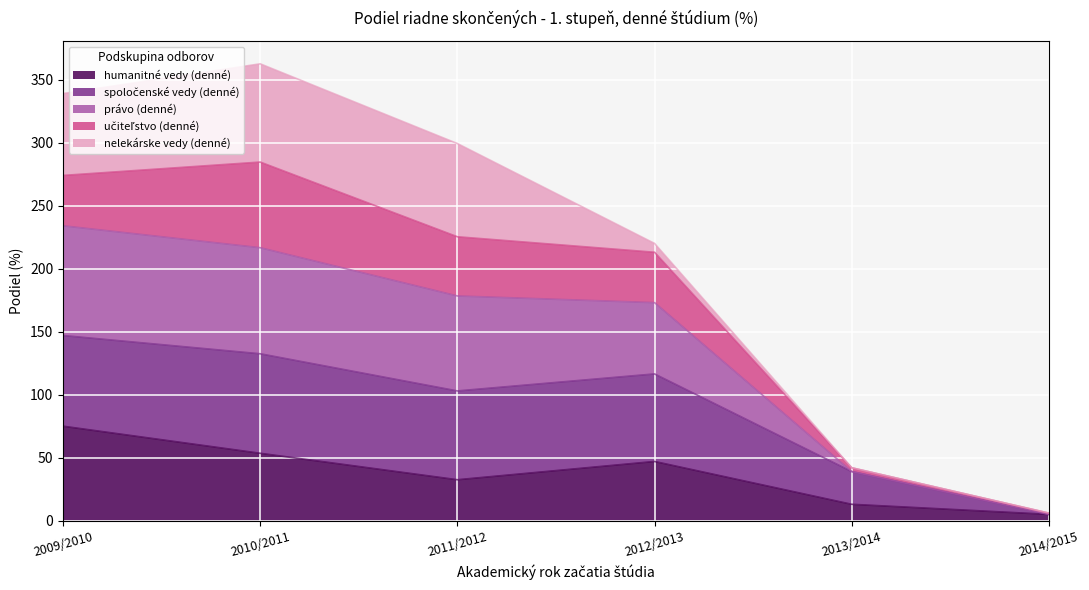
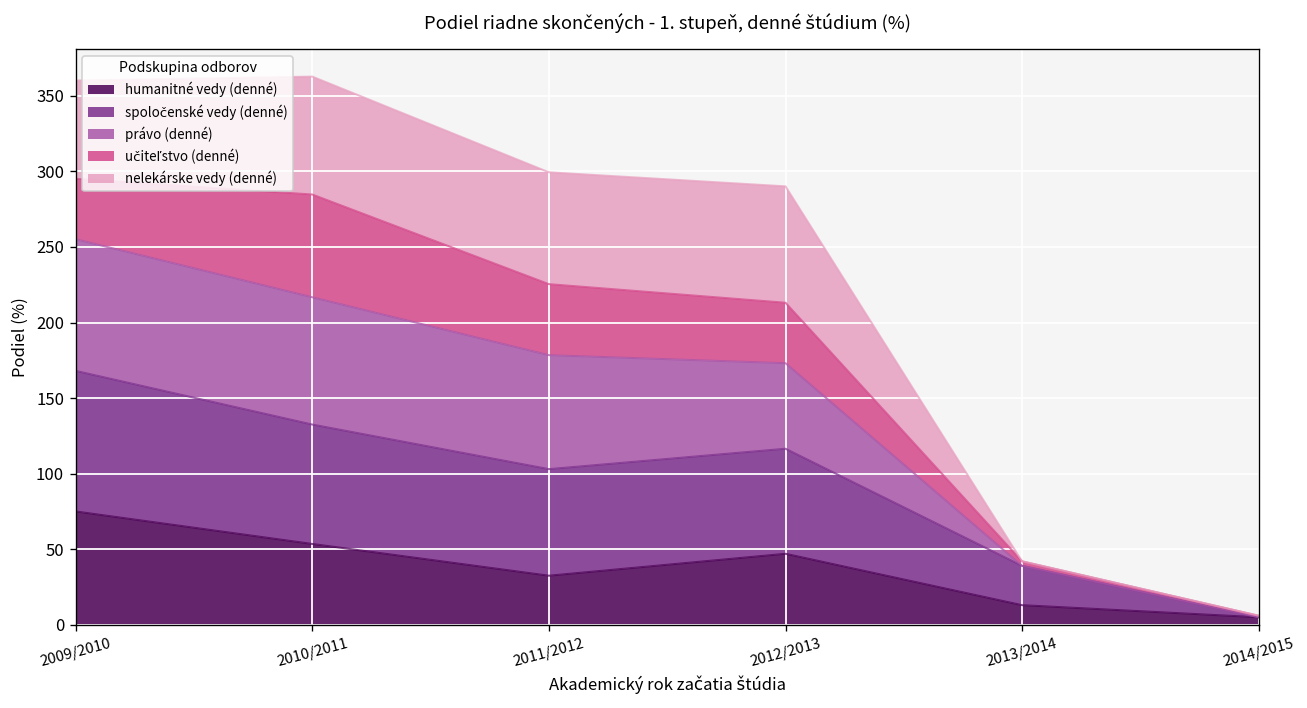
  {
    "humanitné vedy (denné)": {
      "2009/2010": 75,
      "2010/2011": 54,
      "2011/2012": 33,
      "2012/2013": 47,
      "2013/2014": 13
    },
    "spoločenské vedy (denné)": {
-     "2009/2010": 72,
+     "2009/2010": 93,
      "2010/2011": 79,
      "2011/2012": 71,
      "2012/2013": 70
    },
    "nelekárske vedy (denné)": {
      "2009/2010": 65,
      "2010/2011": 78,
      "2011/2012": 74,
-     "2012/2013": 7
+     "2012/2013": 77
    }
  }
